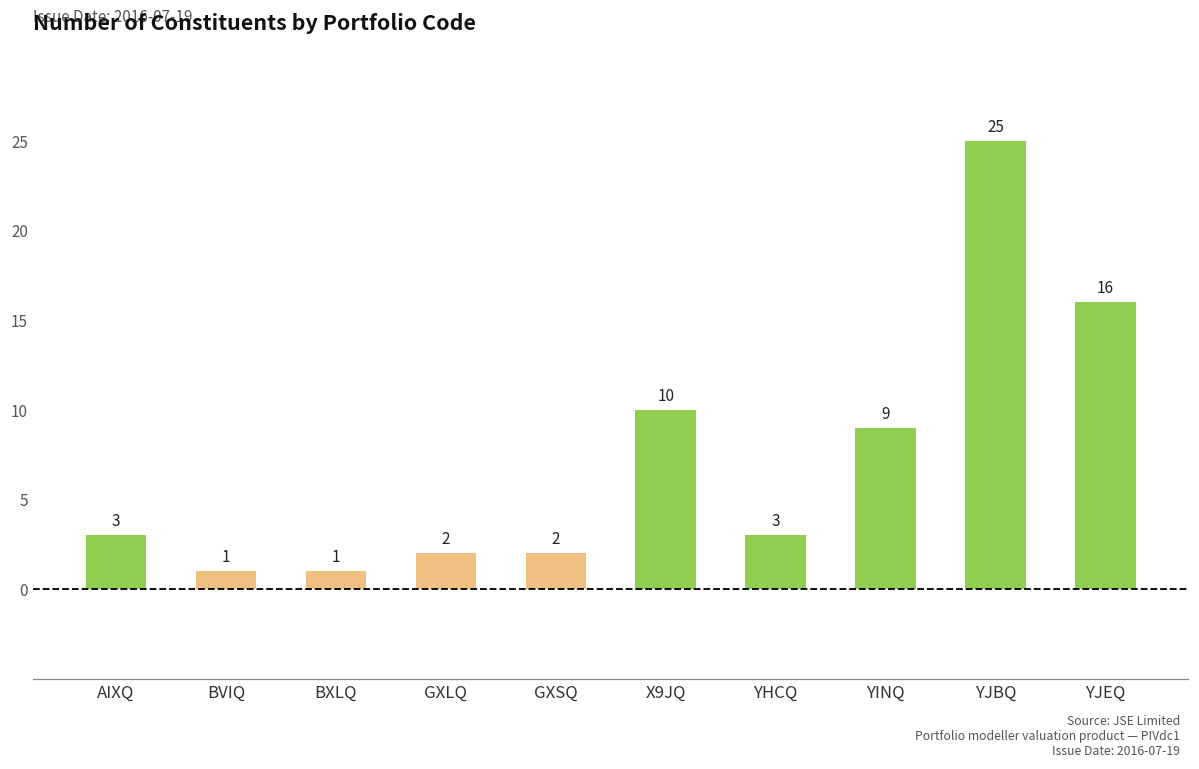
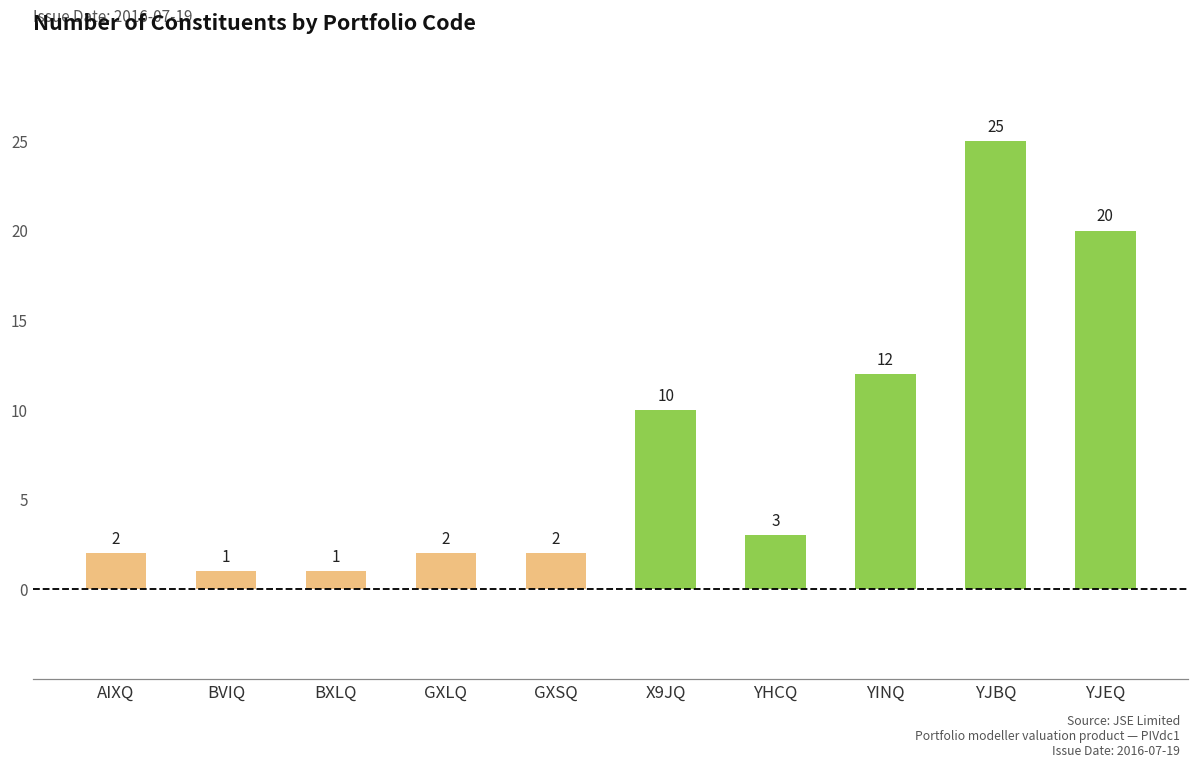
  {
-   "AIXQ": 3,
+   "AIXQ": 2,
    "BVIQ": 1,
    "BXLQ": 1,
    "GXLQ": 2,
    "GXSQ": 2,
    "X9JQ": 10,
    "YHCQ": 3,
-   "YINQ": 9,
+   "YINQ": 12,
    "YJBQ": 25,
-   "YJEQ": 16
+   "YJEQ": 20
  }
